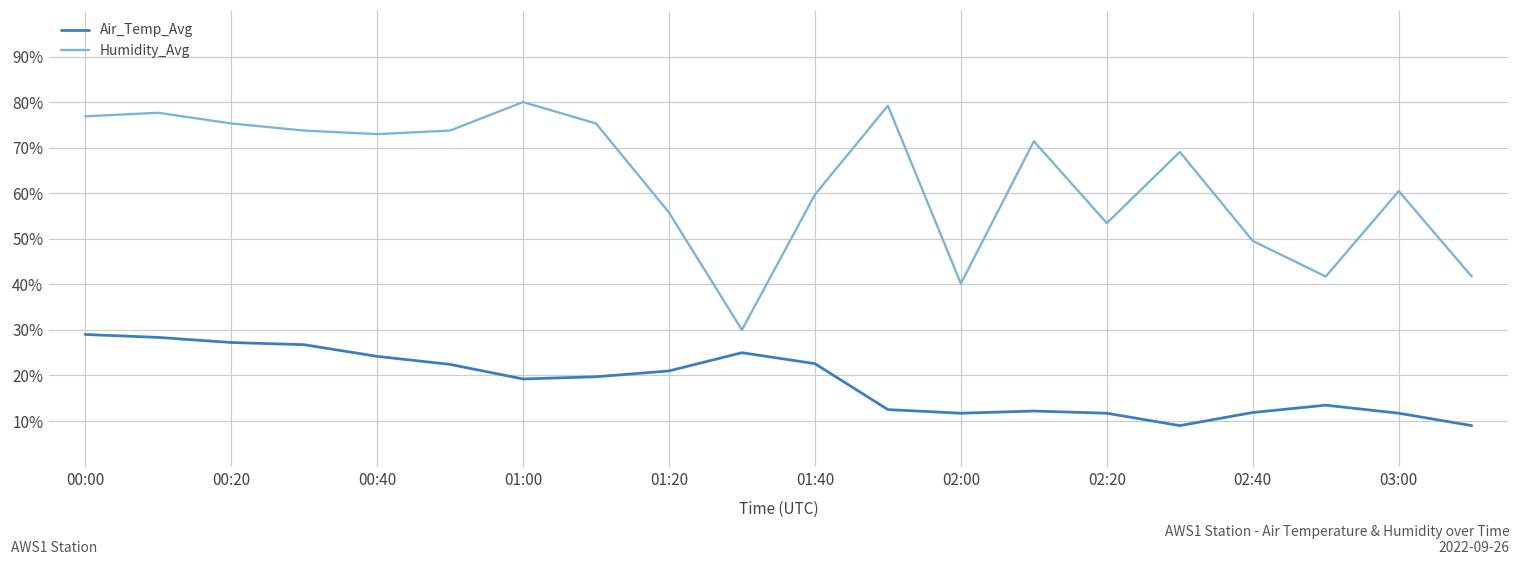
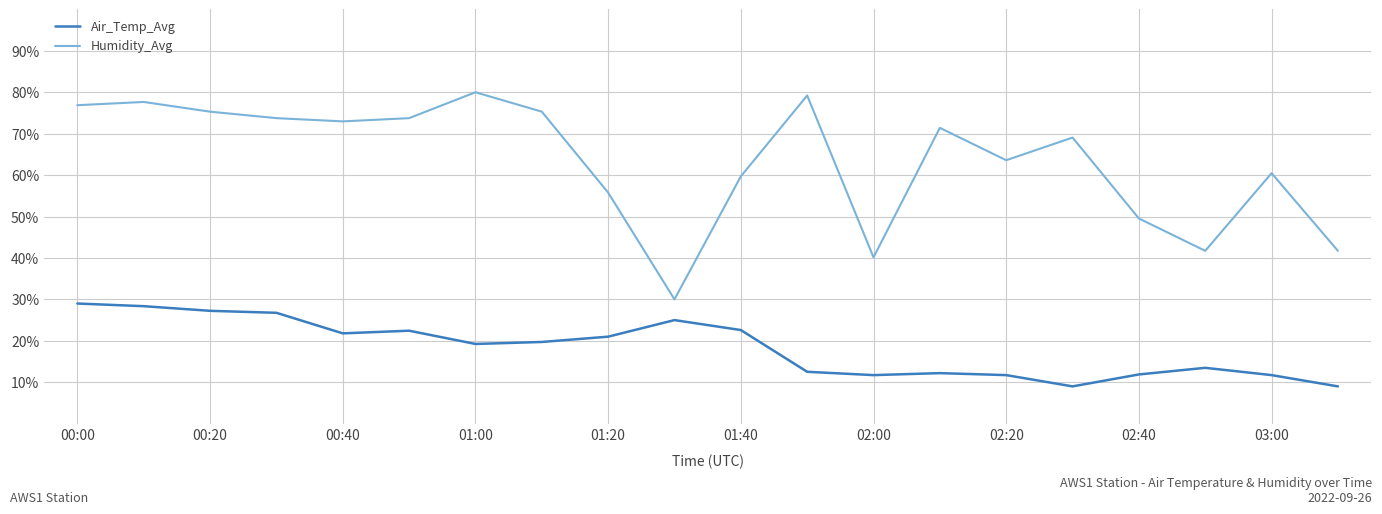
  {
    "Air_Temp_Avg": {
      "00:00": "29%",
      "00:20": "27%",
-     "00:40": "24%",
+     "00:40": "22%",
      "01:00": "19%",
      "01:20": "21%",
      "01:40": "23%",
      "02:00": "12%",
      "02:20": "12%",
      "02:40": "12%",
      "03:00": "12%"
    },
    "Humidity_Avg": {
      "00:00": "77%",
      "00:20": "75%",
      "00:40": "73%",
      "01:00": "80%",
      "01:20": "56%",
      "01:40": "60%",
      "02:00": "40%",
-     "02:20": "53%",
+     "02:20": "64%",
      "02:40": "50%",
      "03:00": "60%"
    }
  }
